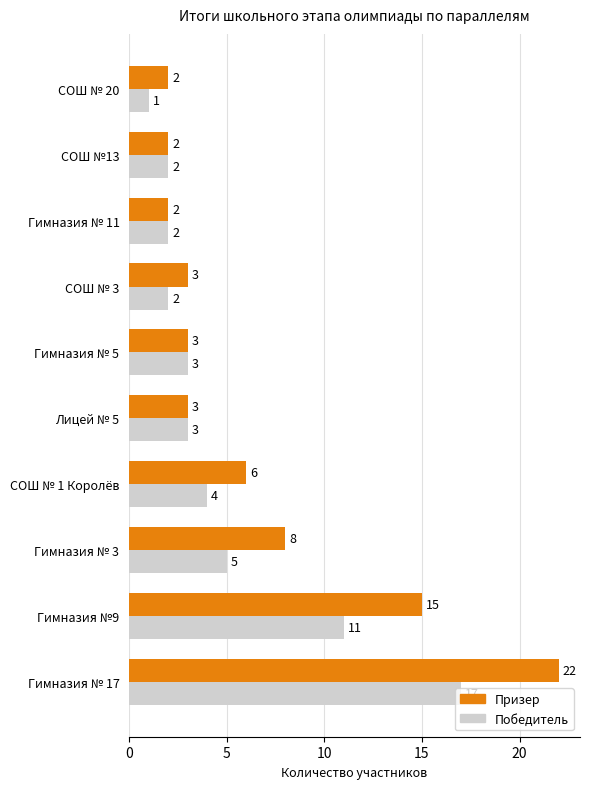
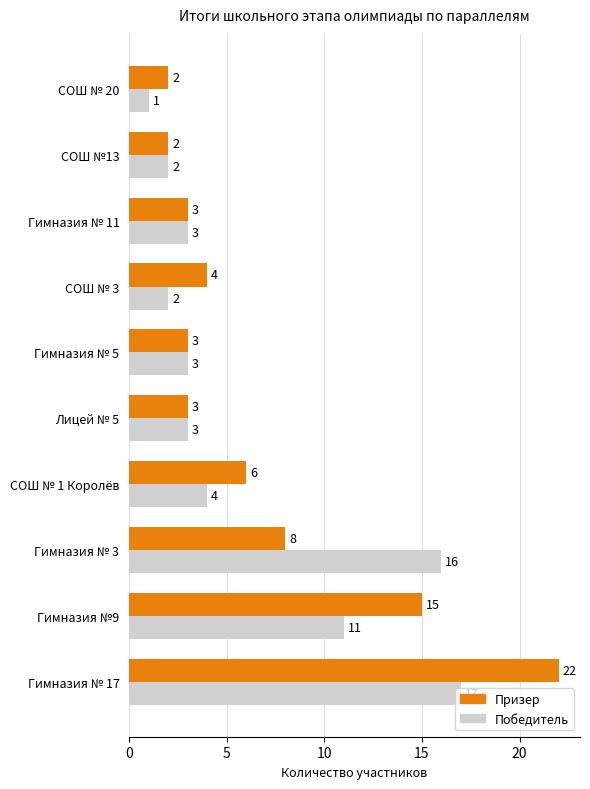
  {
    "Призер": {
      "СОШ № 20": 2,
      "СОШ №13": 2,
-     "Гимназия № 11": 2,
-     "СОШ № 3": 3,
+     "Гимназия № 11": 3,
+     "СОШ № 3": 4,
      "Гимназия № 5": 3,
      "Лицей № 5": 3,
      "СОШ № 1 Королёв": 6,
      "Гимназия № 3": 8,
      "Гимназия №9": 15,
      "Гимназия № 17": 22
    },
    "Победитель": {
      "СОШ № 20": 1,
      "СОШ №13": 2,
-     "Гимназия № 11": 2,
+     "Гимназия № 11": 3,
      "СОШ № 3": 2,
      "Гимназия № 5": 3,
      "Лицей № 5": 3,
      "СОШ № 1 Королёв": 4,
-     "Гимназия № 3": 5,
+     "Гимназия № 3": 16,
      "Гимназия №9": 11
    }
  }
